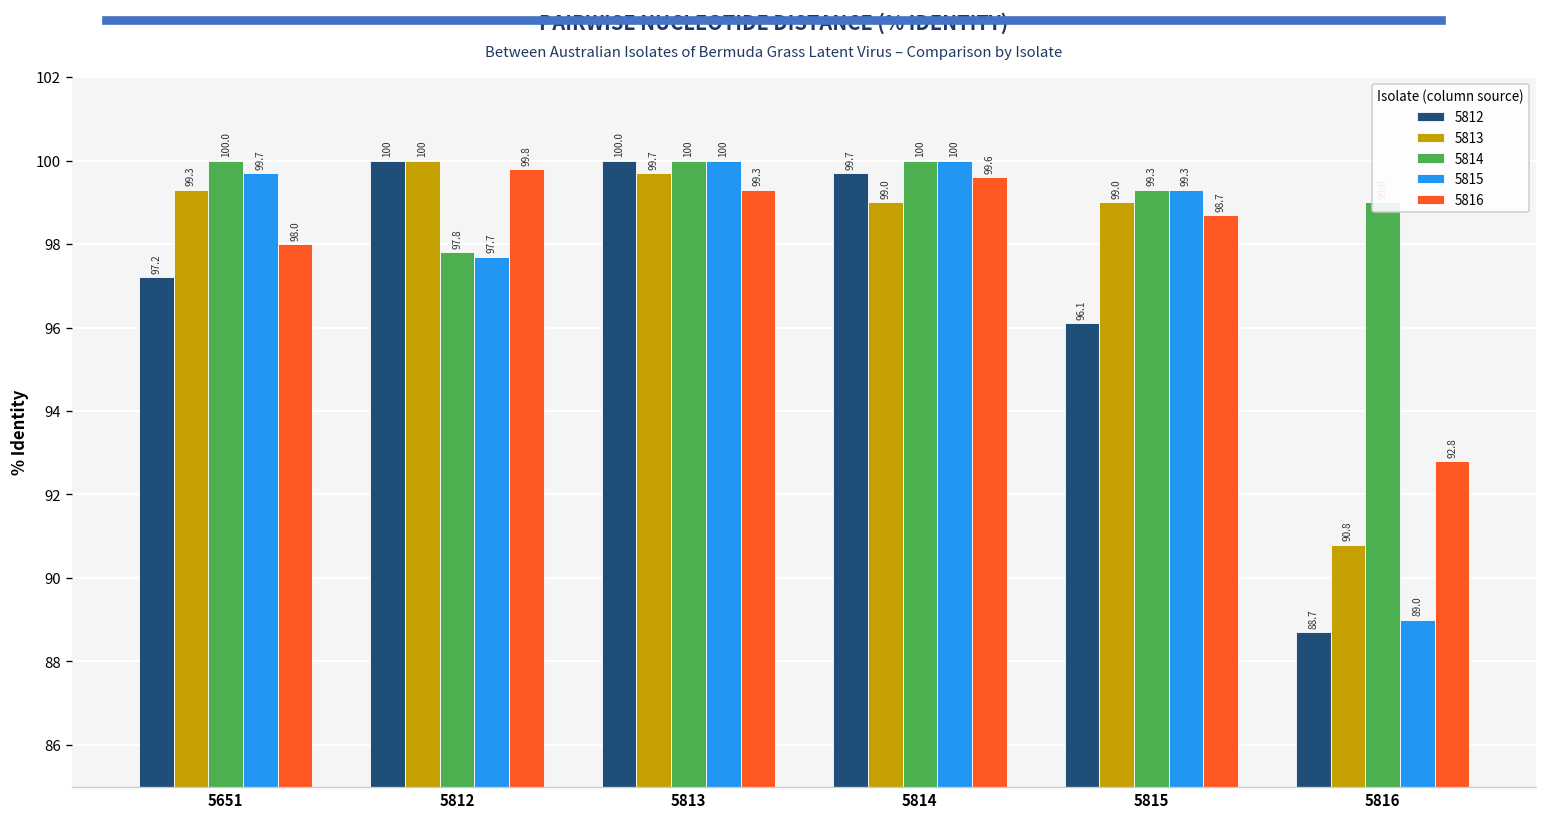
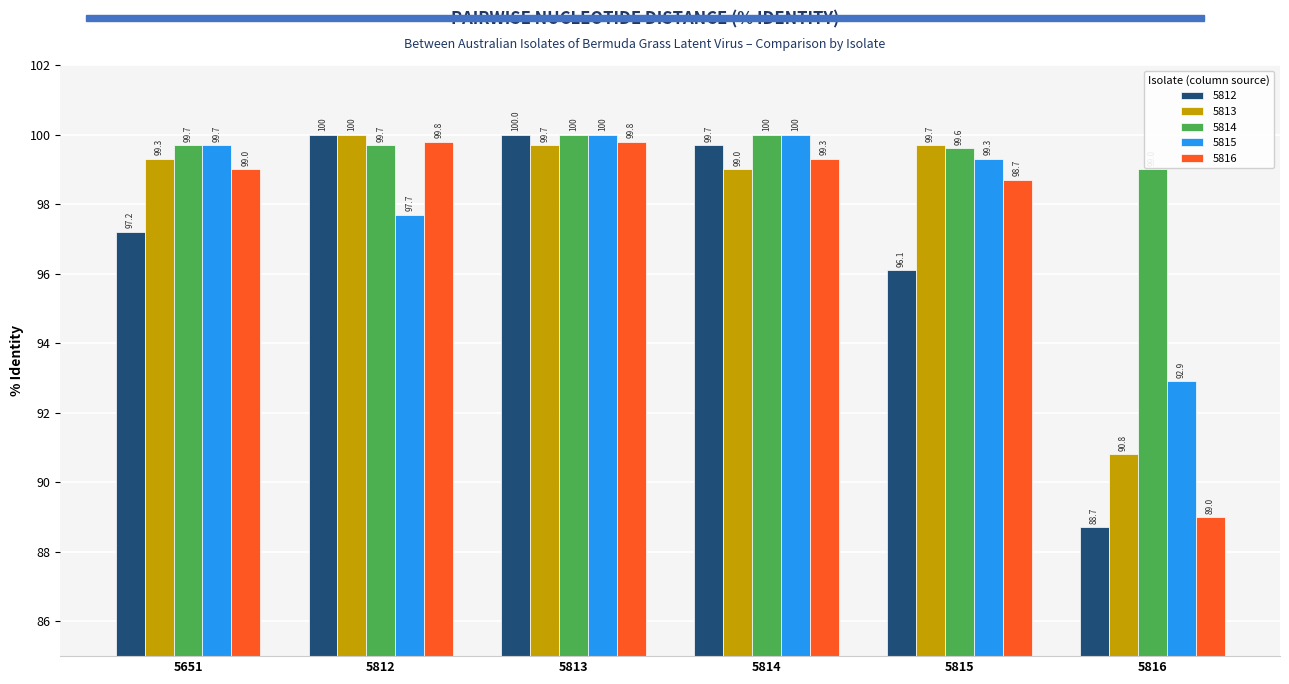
  {
    "5812": {
      "5651": 97.2,
      "5812": 100,
      "5813": 100.0,
      "5814": 99.7,
      "5815": 96.1,
      "5816": 88.7
    },
    "5813": {
      "5651": 99.3,
      "5812": 100,
      "5813": 99.7,
      "5814": 99.0,
-     "5815": 99.0,
+     "5815": 99.7,
      "5816": 90.8
    },
    "5814": {
-     "5651": 100.0,
-     "5812": 97.8,
+     "5651": 99.7,
+     "5812": 99.7,
      "5813": 100,
      "5814": 100,
-     "5815": 99.3
+     "5815": 99.6
    },
    "5815": {
      "5651": 99.7,
      "5812": 97.7,
      "5813": 100,
      "5814": 100,
      "5815": 99.3,
-     "5816": 89.0
+     "5816": 92.9
    },
    "5816": {
-     "5651": 98.0,
+     "5651": 99.0,
      "5812": 99.8,
-     "5813": 99.3,
-     "5814": 99.6,
+     "5813": 99.8,
+     "5814": 99.3,
      "5815": 98.7,
-     "5816": 92.8
+     "5816": 89.0
    }
  }
